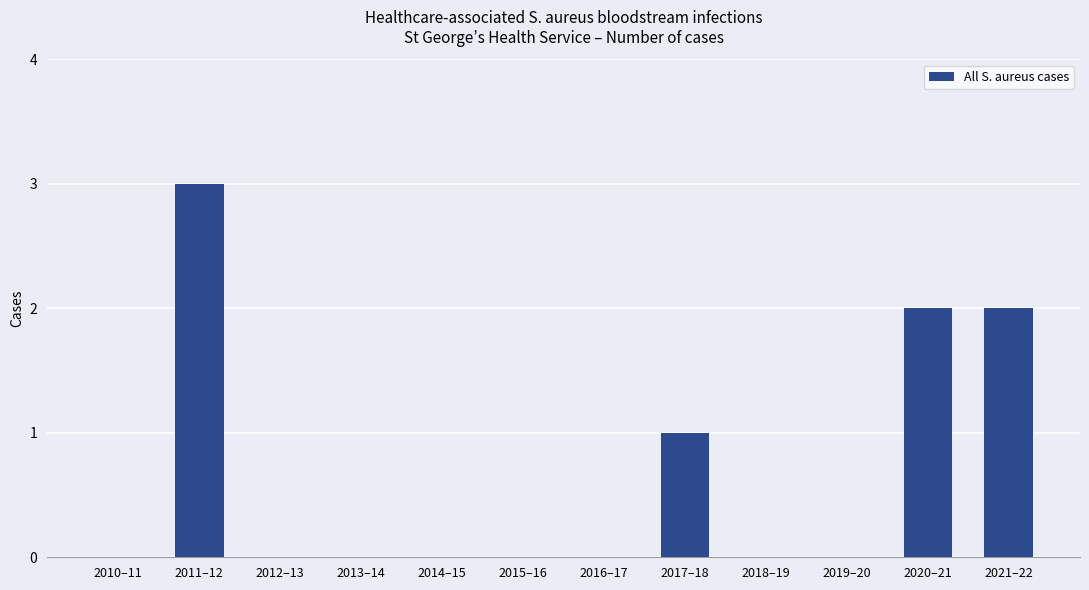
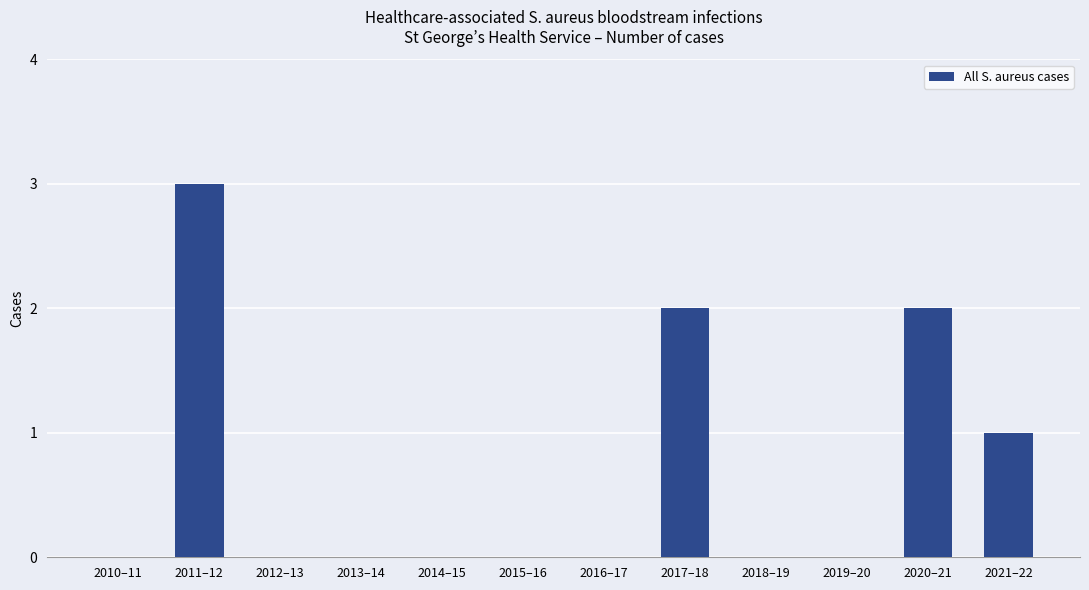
  {
    "2010–11": 0,
    "2011–12": 3,
    "2012–13": 0,
    "2013–14": 0,
    "2014–15": 0,
    "2015–16": 0,
    "2016–17": 0,
-   "2017–18": 1,
+   "2017–18": 2,
    "2018–19": 0,
    "2019–20": 0,
    "2020–21": 2,
-   "2021–22": 2
+   "2021–22": 1
  }
